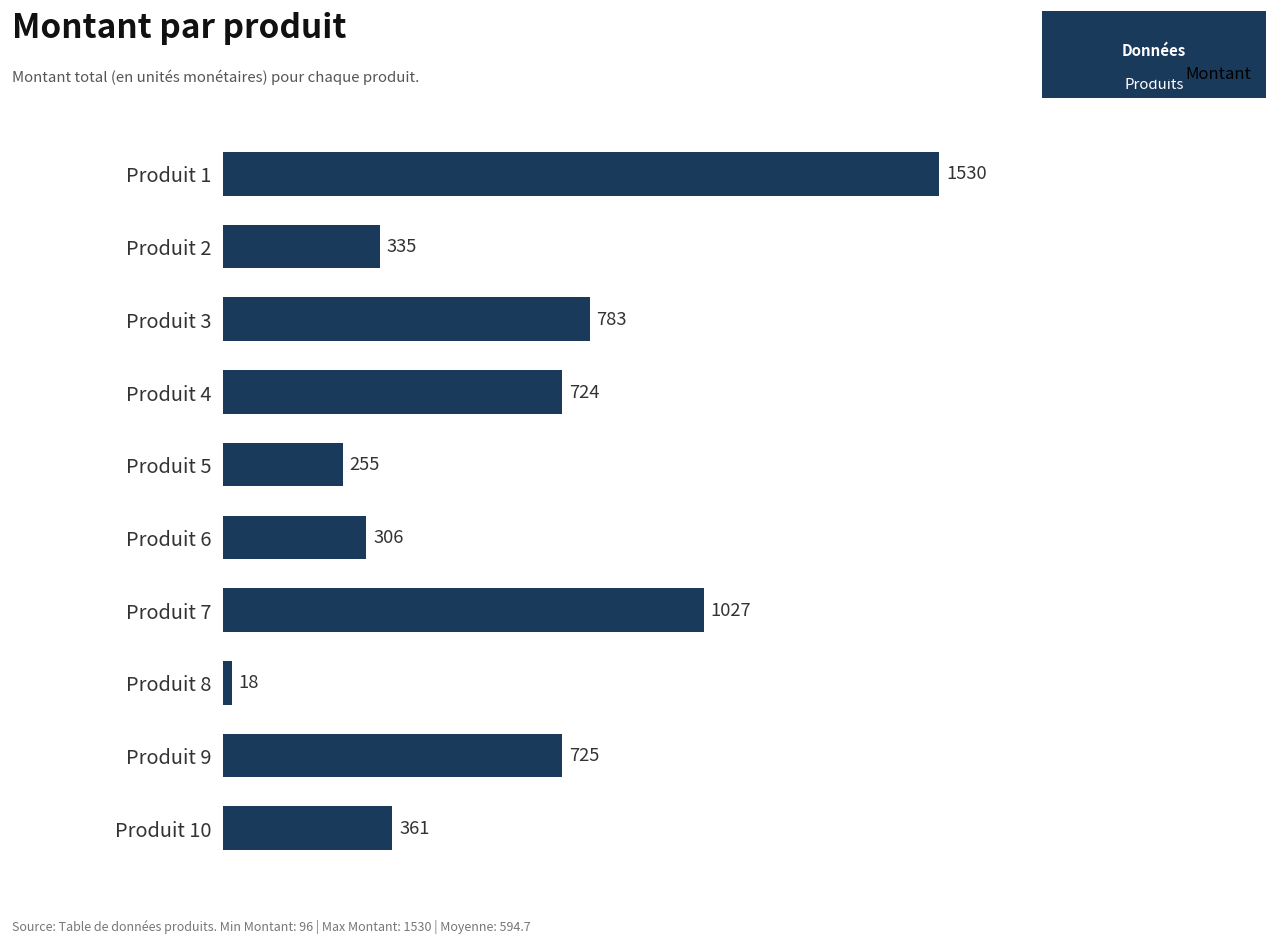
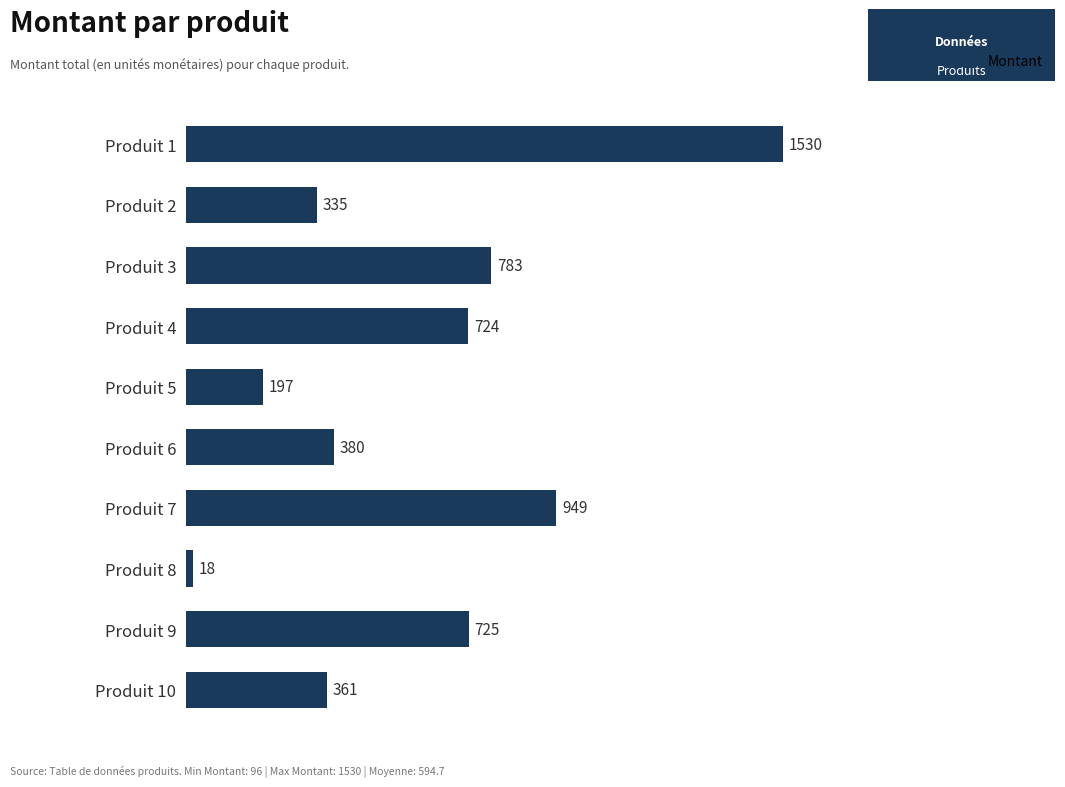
  {
    "Produit 1": 1530,
    "Produit 2": 335,
    "Produit 3": 783,
    "Produit 4": 724,
-   "Produit 5": 255,
-   "Produit 6": 306,
-   "Produit 7": 1027,
+   "Produit 5": 197,
+   "Produit 6": 380,
+   "Produit 7": 949,
    "Produit 8": 18,
    "Produit 9": 725,
    "Produit 10": 361
  }
